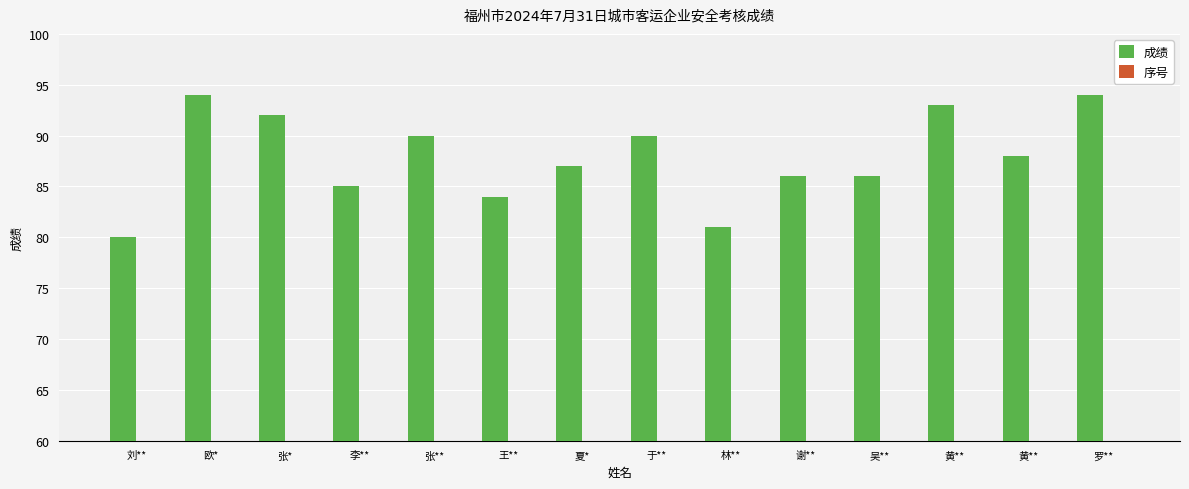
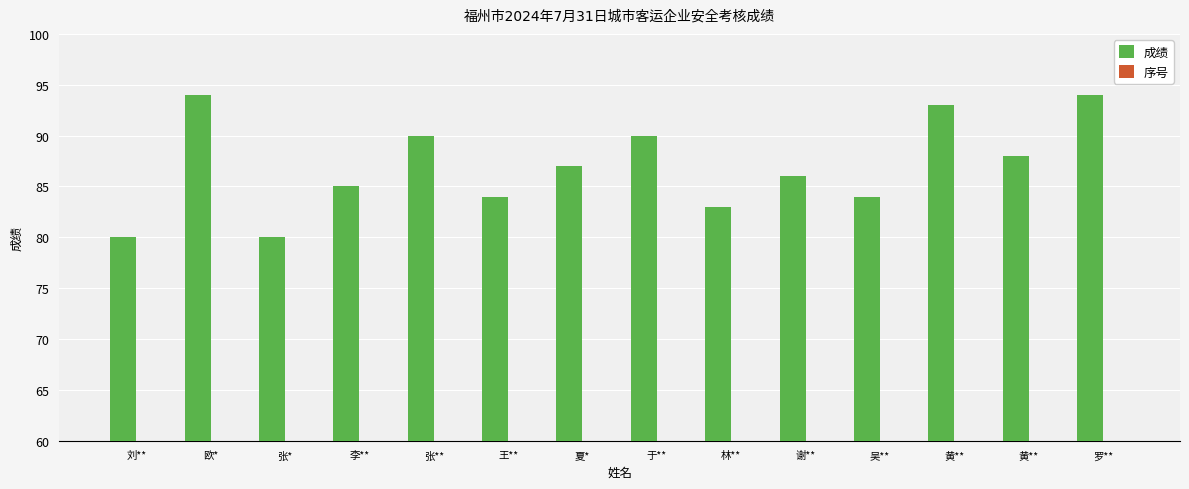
  {
    "成绩": {
      "刘**": 80,
      "欧*": 94,
-     "张*": 92,
+     "张*": 80,
      "李**": 85,
      "张**": 90,
      "王**": 84,
      "夏*": 87,
      "于**": 90,
-     "林**": 81,
+     "林**": 83,
      "谢**": 86,
-     "吴**": 86,
+     "吴**": 84,
      "罗**": 94
    }
  }
